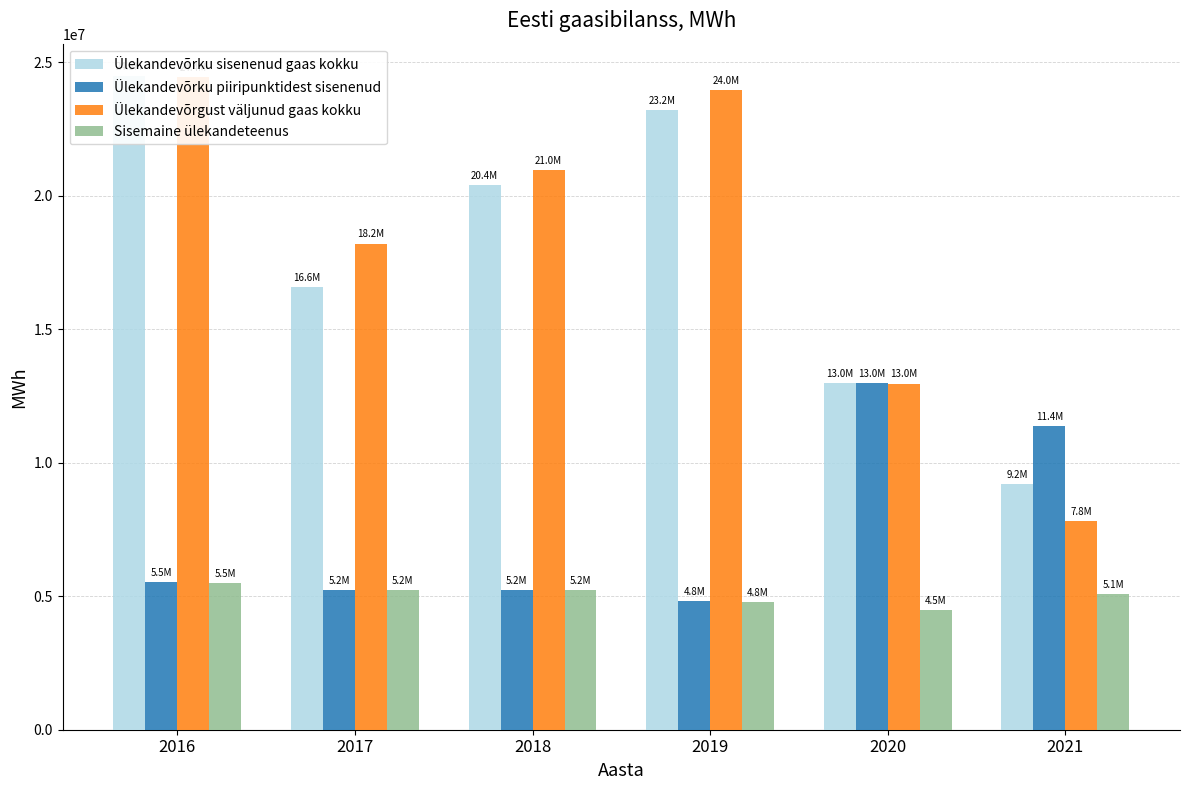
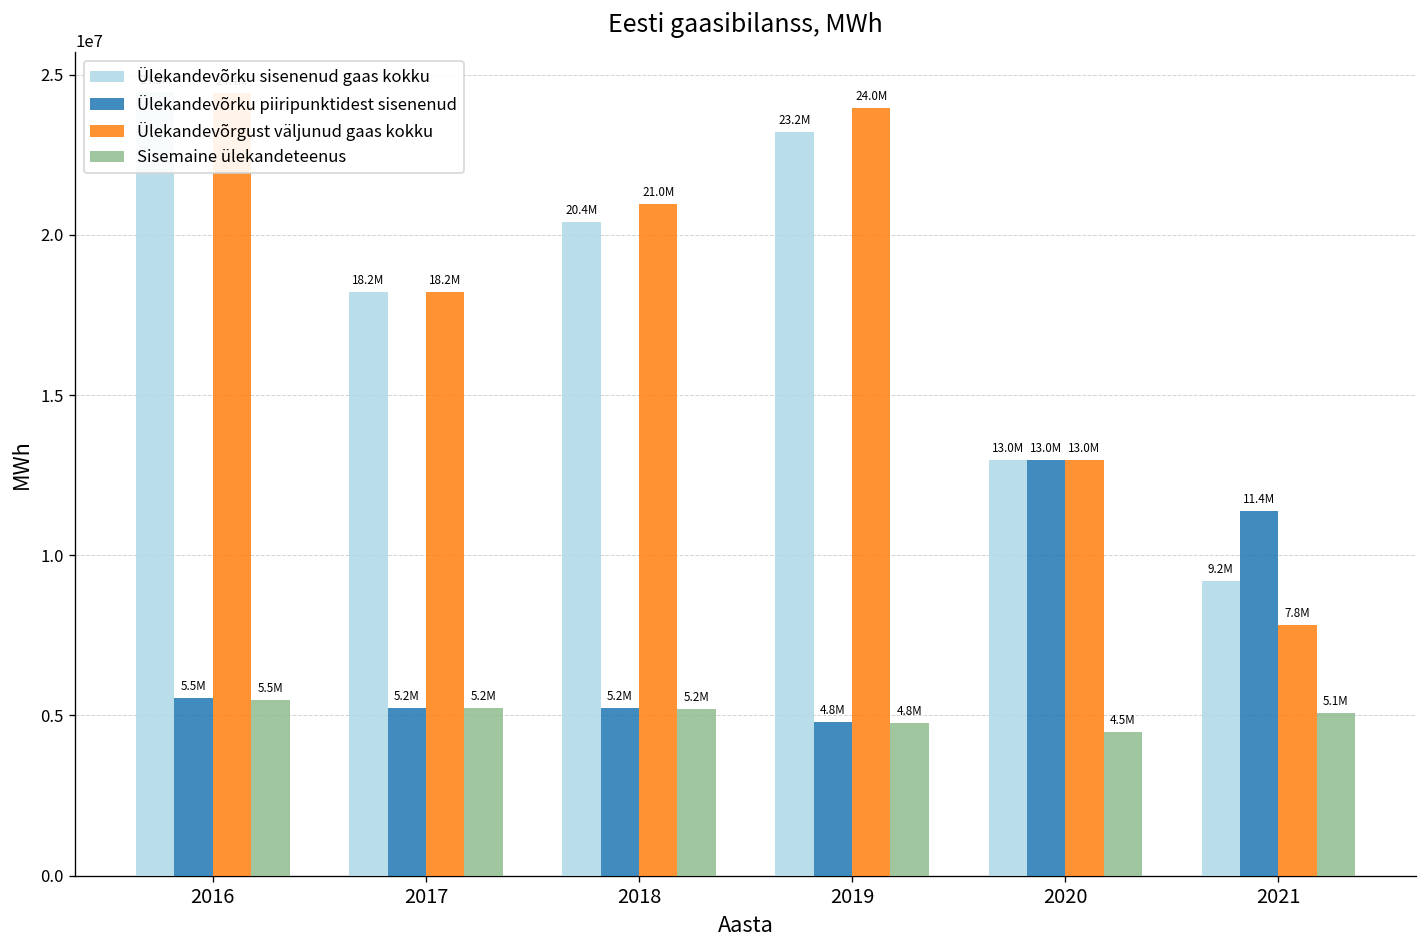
  {
    "Ülekandevõrku sisenenud gaas kokku": {
-     "2017": "16.6M",
+     "2017": "18.2M",
      "2018": "20.4M",
      "2019": "23.2M",
      "2020": "13.0M",
      "2021": "9.2M"
    },
    "Ülekandevõrku piiripunktidest sisenenud": {
      "2016": "5.5M",
      "2017": "5.2M",
      "2018": "5.2M",
      "2019": "4.8M",
      "2020": "13.0M",
      "2021": "11.4M"
    },
    "Ülekandevõrgust väljunud gaas kokku": {
      "2017": "18.2M",
      "2018": "21.0M",
      "2019": "24.0M",
      "2020": "13.0M",
      "2021": "7.8M"
    },
    "Sisemaine ülekandeteenus": {
      "2016": "5.5M",
      "2017": "5.2M",
      "2018": "5.2M",
      "2019": "4.8M",
      "2020": "4.5M",
      "2021": "5.1M"
    }
  }
